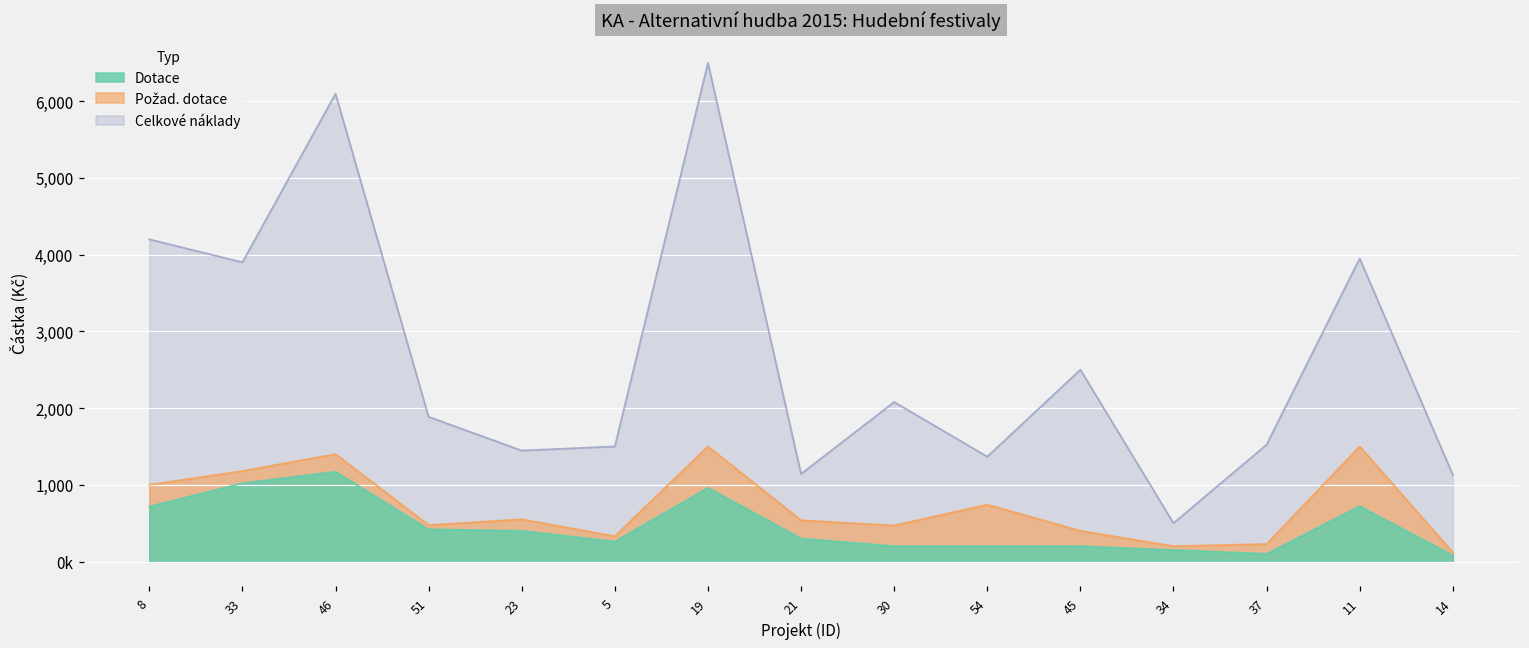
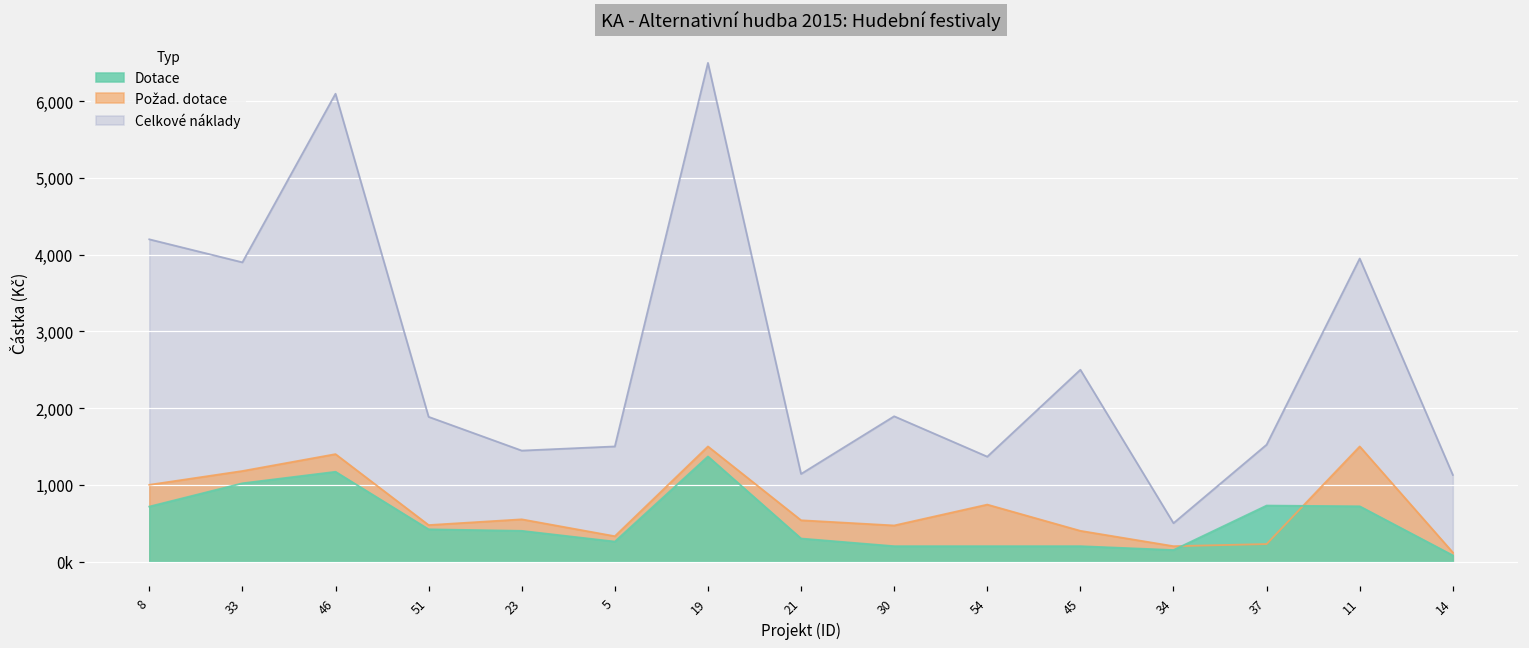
  {
    "Celkové náklady": {
      "8": "4,200",
      "33": "3,900",
      "46": "6,100",
      "51": "1,900",
      "23": "1,400",
      "5": "1,500",
      "19": "6,500",
      "21": "1,100",
-     "30": "2,100",
+     "30": "1,900",
      "54": "1,400",
      "45": "2,500",
      "34": "500",
      "37": "1,500",
      "11": "4,000",
      "14": "1,100"
    },
    "Požad. dotace": {
      "8": "1,000",
      "33": "1,200",
      "46": "1,400",
      "51": "500",
      "23": "600",
      "5": "300",
      "19": "1,500",
      "21": "500",
      "30": "500",
      "54": "700",
      "45": "400",
      "34": "200",
      "37": "200",
      "11": "1,500",
      "14": "100"
    },
    "Dotace": {
      "8": "700",
      "33": "1,000",
      "46": "1,200",
      "51": "400",
      "23": "400",
      "5": "300",
-     "19": "1,000",
+     "19": "1,400",
      "21": "300",
      "30": "200",
      "54": "200",
      "45": "200",
      "34": "200",
-     "37": "100",
+     "37": "700",
      "11": "700",
      "14": "100"
    }
  }
